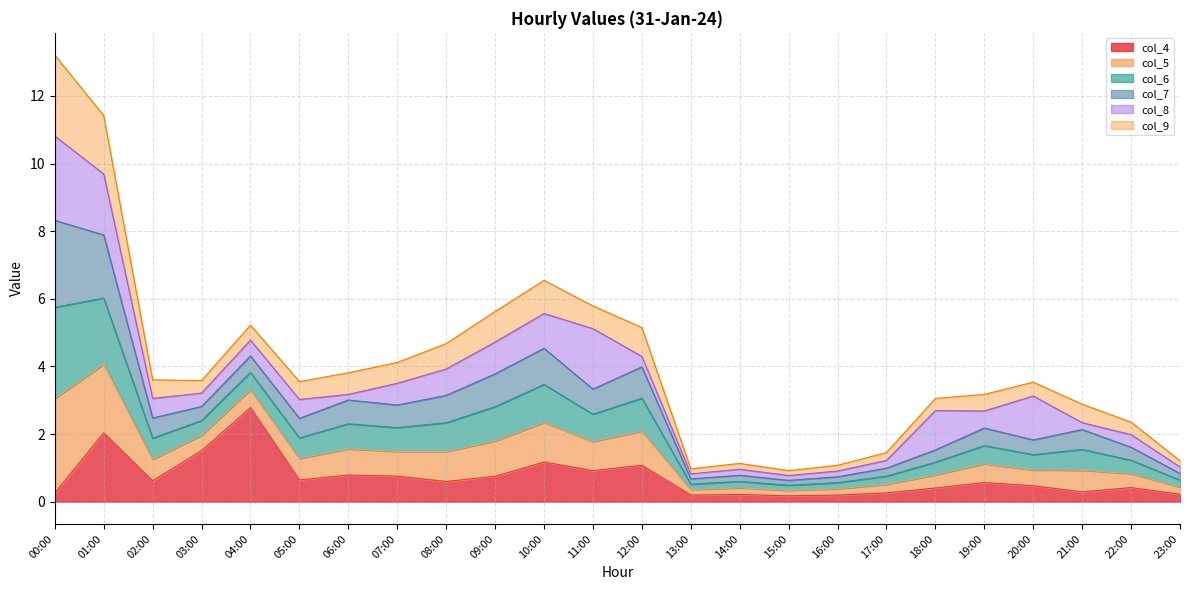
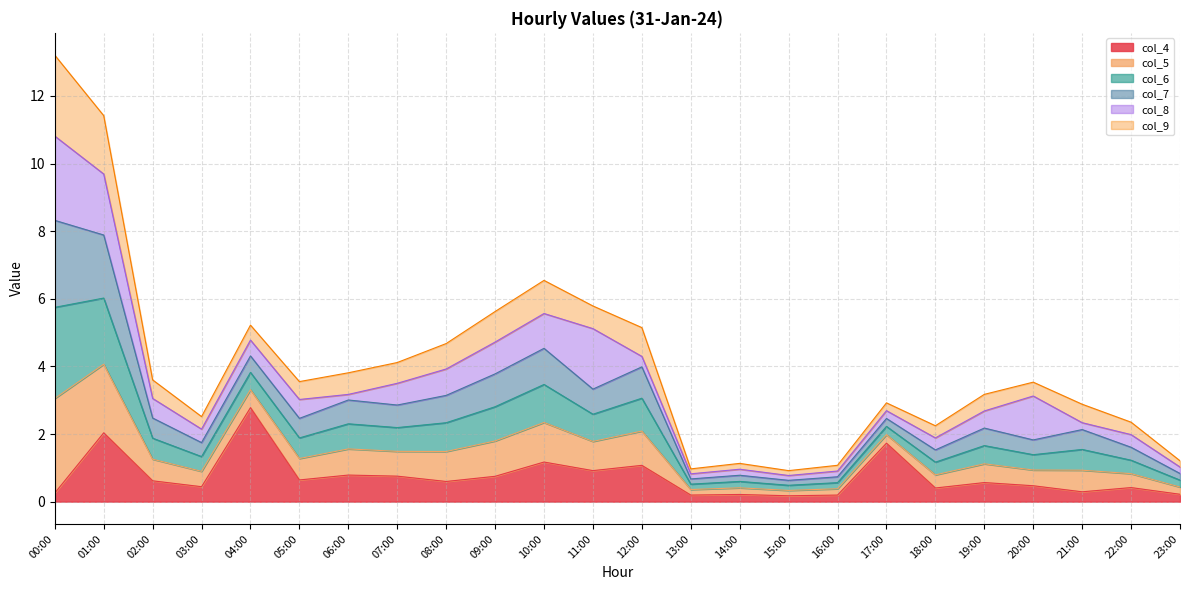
  {
    "col_4": {
      "00:00": 0.3,
      "01:00": 2.0,
      "02:00": 0.6,
-     "03:00": 1.5,
+     "03:00": 0.4,
      "04:00": 2.8,
      "05:00": 0.6,
      "06:00": 0.8,
      "07:00": 0.8,
      "08:00": 0.6,
      "09:00": 0.7,
      "10:00": 1.2,
      "11:00": 0.9,
      "12:00": 1.1,
      "13:00": 0.2,
      "14:00": 0.2,
      "15:00": 0.2,
      "16:00": 0.2,
-     "17:00": 0.3,
+     "17:00": 1.7,
      "18:00": 0.4,
      "19:00": 0.6,
      "20:00": 0.5,
      "21:00": 0.3,
      "22:00": 0.4,
      "23:00": 0.2
    },
    "col_8": {
      "00:00": 2.5,
      "01:00": 1.8,
      "02:00": 0.6,
      "03:00": 0.4,
      "04:00": 0.5,
      "05:00": 0.6,
      "06:00": 0.2,
      "07:00": 0.6,
      "08:00": 0.8,
      "09:00": 0.9,
      "10:00": 1.0,
      "11:00": 1.8,
      "12:00": 0.3,
      "13:00": 0.2,
      "14:00": 0.2,
      "15:00": 0.1,
      "16:00": 0.2,
      "17:00": 0.2,
-     "18:00": 1.2,
+     "18:00": 0.4,
      "19:00": 0.5,
      "20:00": 1.3,
      "21:00": 0.2,
      "22:00": 0.4,
      "23:00": 0.2
    }
  }
